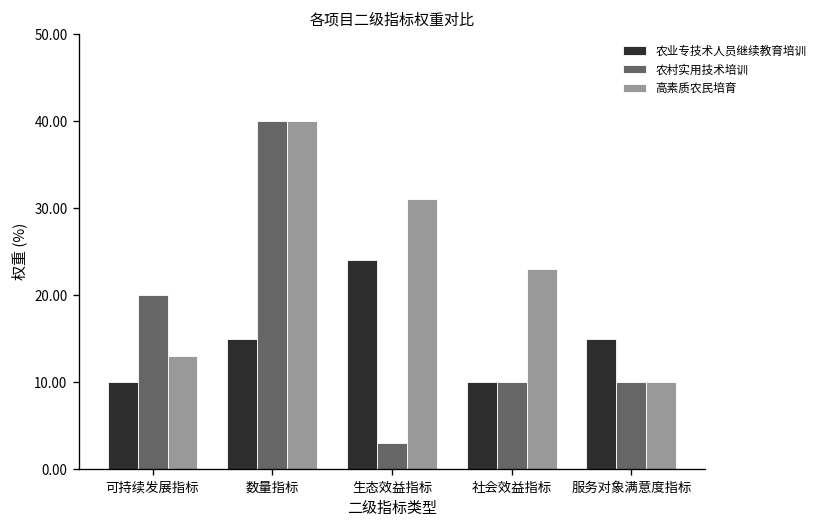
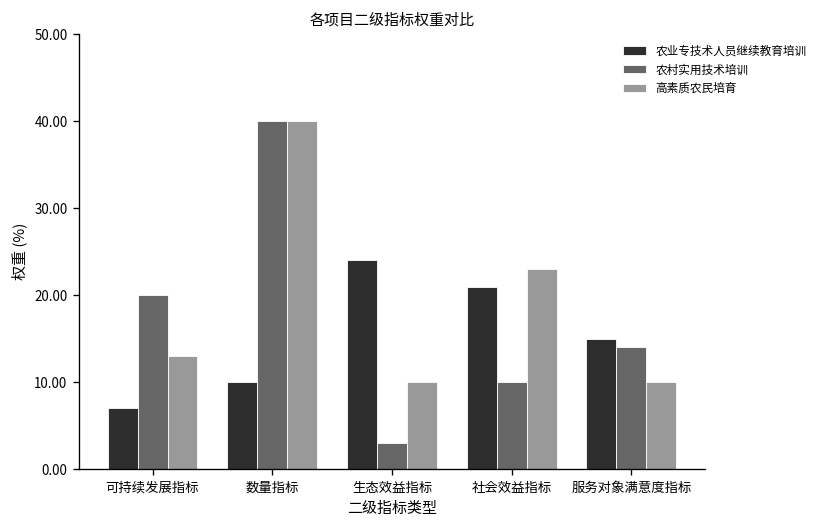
  {
    "农业专技术人员继续教育培训": {
-     "可持续发展指标": 10,
-     "数量指标": 15,
+     "可持续发展指标": 7,
+     "数量指标": 10,
      "生态效益指标": 24,
-     "社会效益指标": 10,
+     "社会效益指标": 21,
      "服务对象满意度指标": 15
    },
    "农村实用技术培训": {
      "可持续发展指标": 20,
      "数量指标": 40,
      "生态效益指标": 3,
      "社会效益指标": 10,
-     "服务对象满意度指标": 10
+     "服务对象满意度指标": 14
    },
    "高素质农民培育": {
      "可持续发展指标": 13,
      "数量指标": 40,
-     "生态效益指标": 31,
+     "生态效益指标": 10,
      "社会效益指标": 23,
      "服务对象满意度指标": 10
    }
  }
